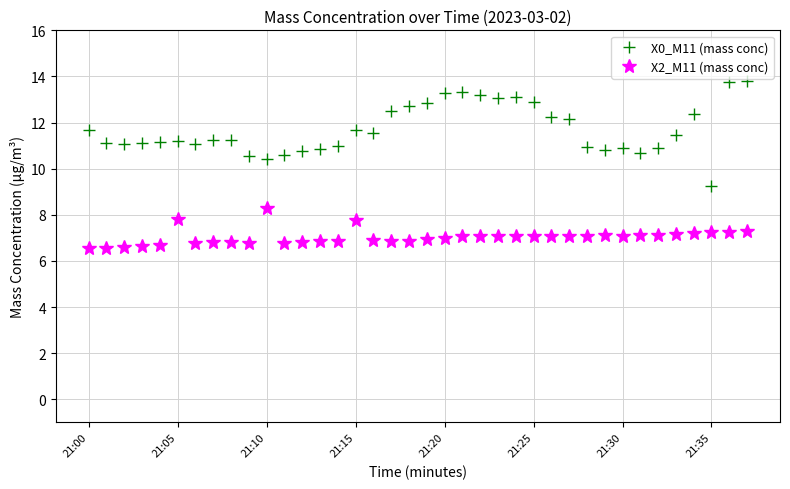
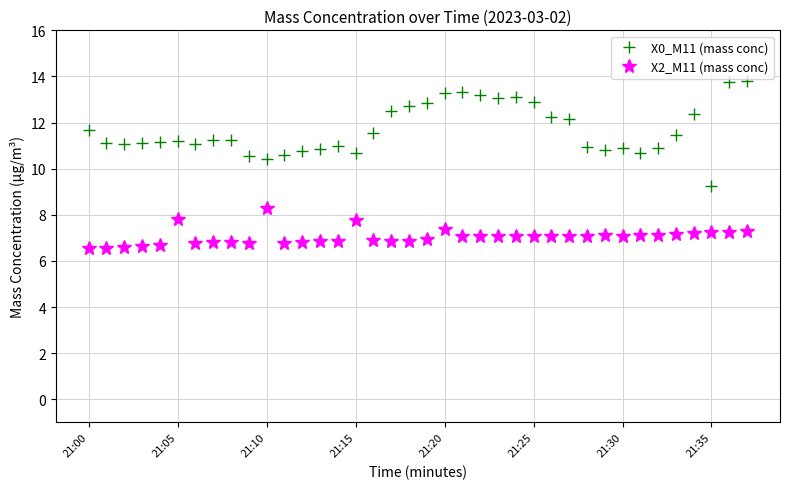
  {
    "X0_M11 (mass conc)": {
      "21:00": 11.7,
      "21:05": 11.2,
      "21:10": 10.4,
-     "21:15": 11.7,
+     "21:15": 10.7,
      "21:20": 13.3,
      "21:25": 12.9,
      "21:30": 10.9,
      "21:35": 9.2
    },
    "X2_M11 (mass conc)": {
      "21:00": 6.6,
      "21:05": 7.8,
      "21:10": 8.3,
      "21:15": 7.8,
-     "21:20": 7.0,
+     "21:20": 7.4,
      "21:25": 7.1,
      "21:30": 7.1,
      "21:35": 7.2
    }
  }
